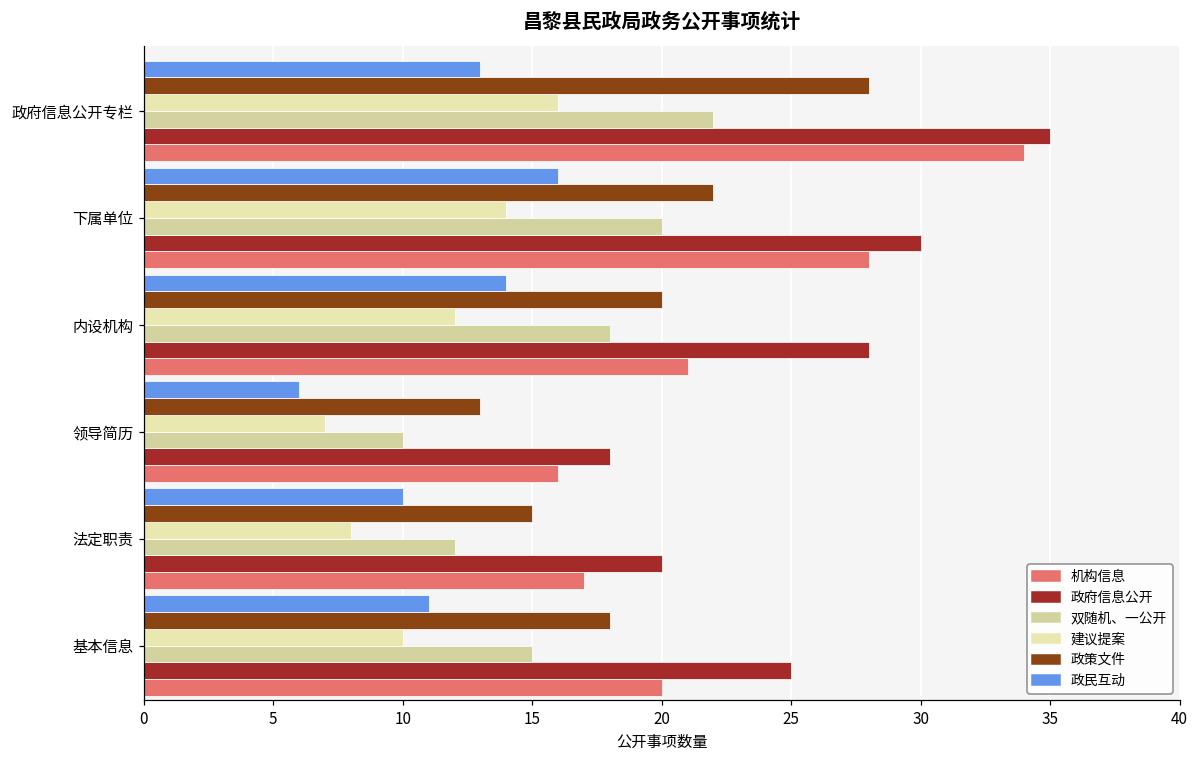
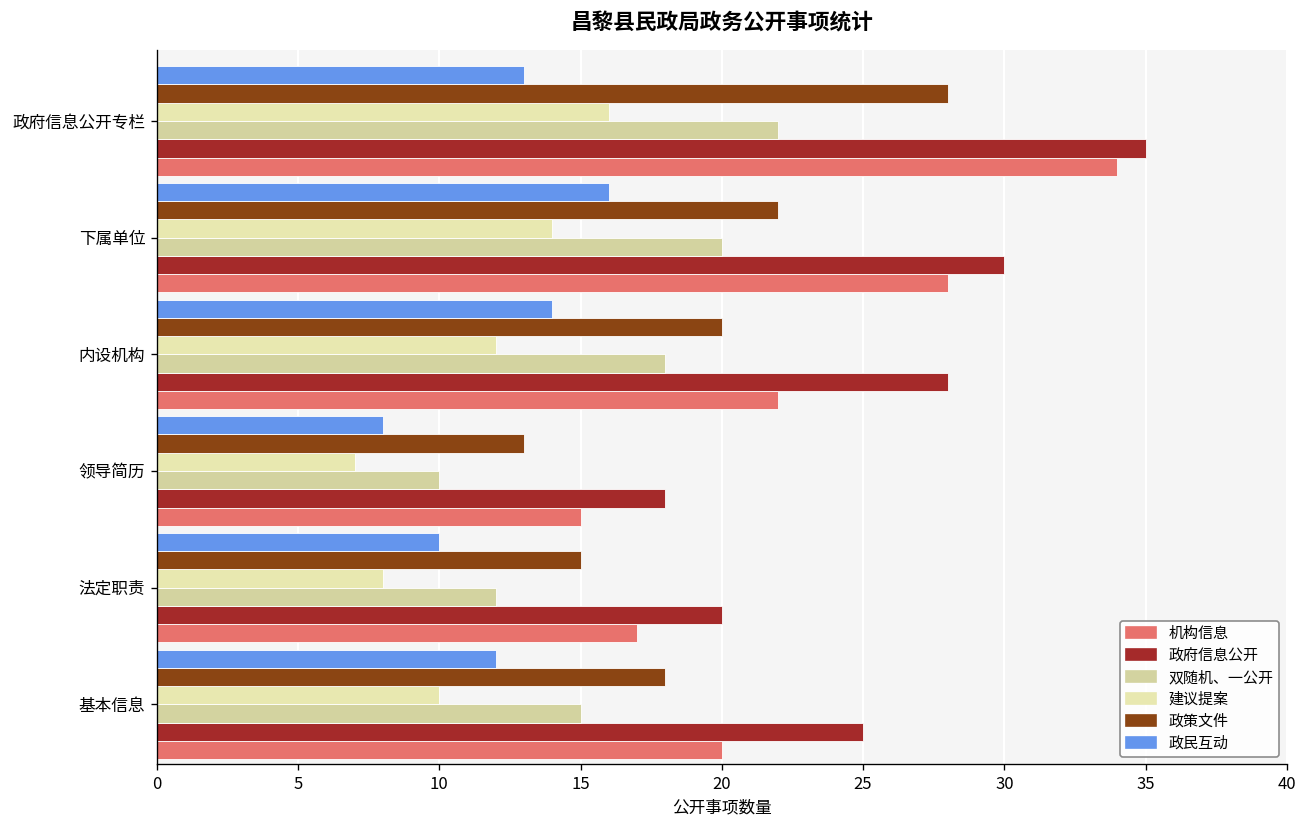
  {
    "机构信息": {
      "政府信息公开专栏": 34,
      "下属单位": 28,
-     "内设机构": 21,
-     "领导简历": 16,
+     "内设机构": 22,
+     "领导简历": 15,
      "法定职责": 17,
      "基本信息": 20
    },
    "政民互动": {
      "政府信息公开专栏": 13,
      "下属单位": 16,
      "内设机构": 14,
-     "领导简历": 6,
+     "领导简历": 8,
      "法定职责": 10,
-     "基本信息": 11
+     "基本信息": 12
    }
  }
